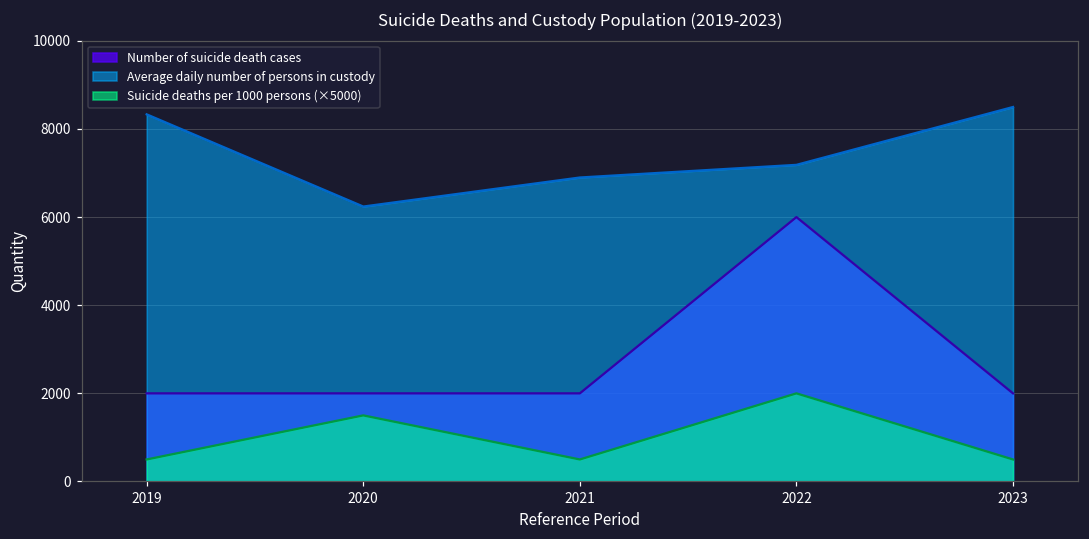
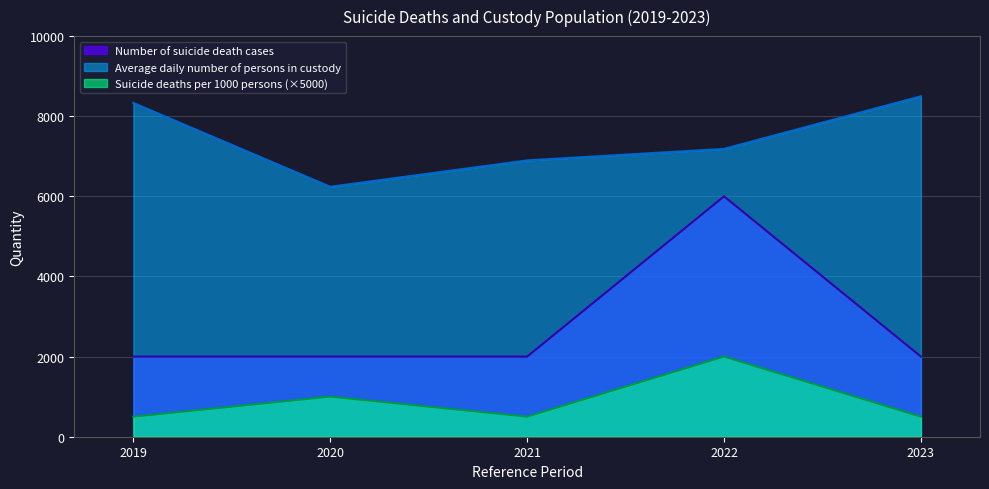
  {
    "Number of suicide death cases": {
      "2019": 2000,
      "2020": 2000,
      "2021": 2000,
      "2022": 6000,
      "2023": 2000
    },
    "Average daily number of persons in custody": {
      "2019": 8300,
      "2020": 6200,
      "2021": 6900,
      "2022": 7200,
      "2023": 8500
    },
    "Suicide deaths per 1000 persons (×5000)": {
      "2019": 500,
-     "2020": 1500,
+     "2020": 1000,
      "2021": 500,
      "2022": 2000,
      "2023": 500
    }
  }
